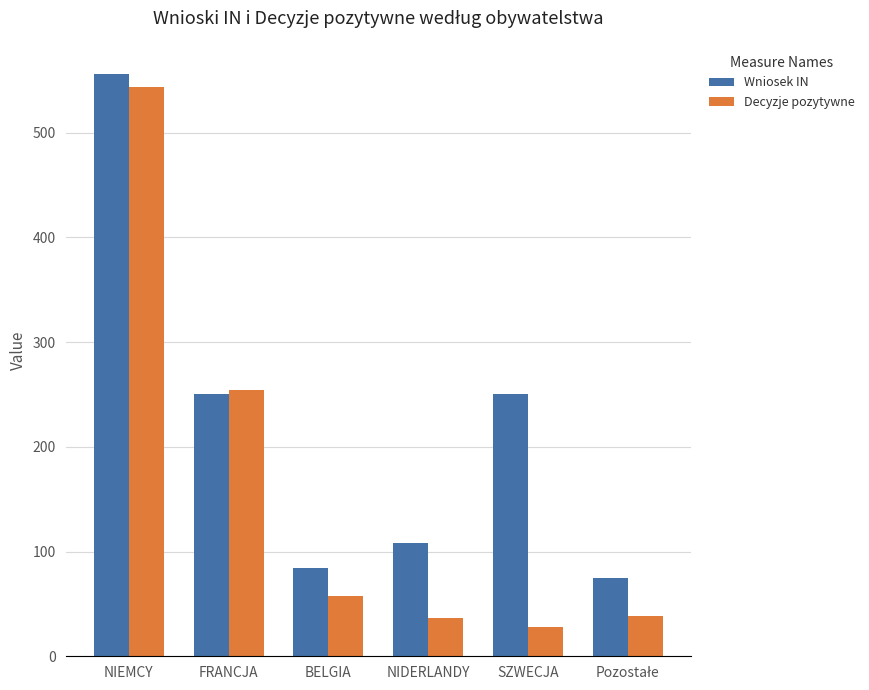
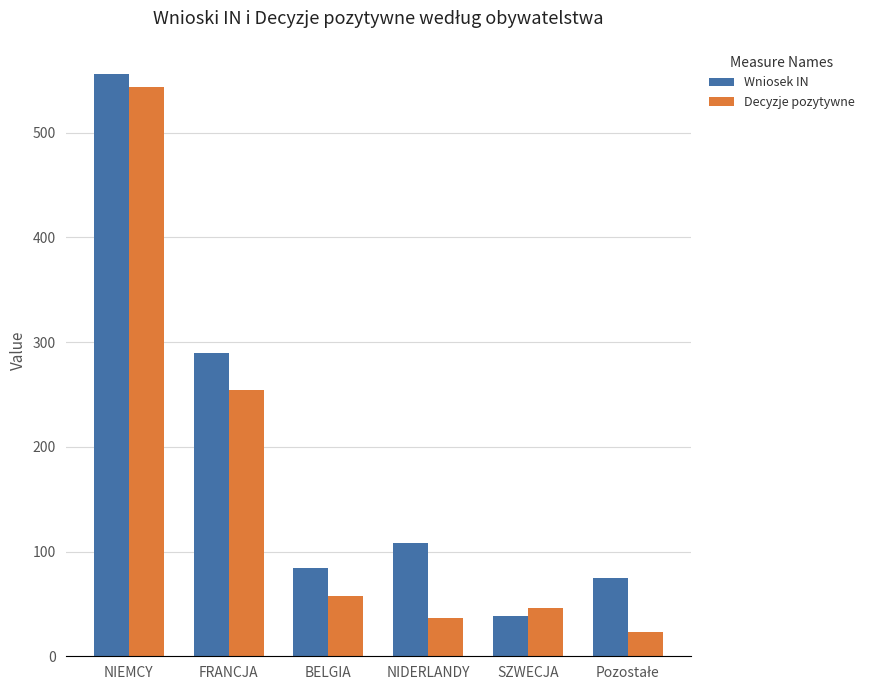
  {
    "Wniosek IN": {
      "NIEMCY": 556,
-     "FRANCJA": 250,
+     "FRANCJA": 290,
      "BELGIA": 84,
      "NIDERLANDY": 108,
-     "SZWECJA": 250,
+     "SZWECJA": 38,
      "Pozostałe": 75
    },
    "Decyzje pozytywne": {
      "NIEMCY": 544,
      "FRANCJA": 254,
      "BELGIA": 58,
      "NIDERLANDY": 37,
-     "SZWECJA": 28,
-     "Pozostałe": 38
+     "SZWECJA": 46,
+     "Pozostałe": 23
    }
  }
